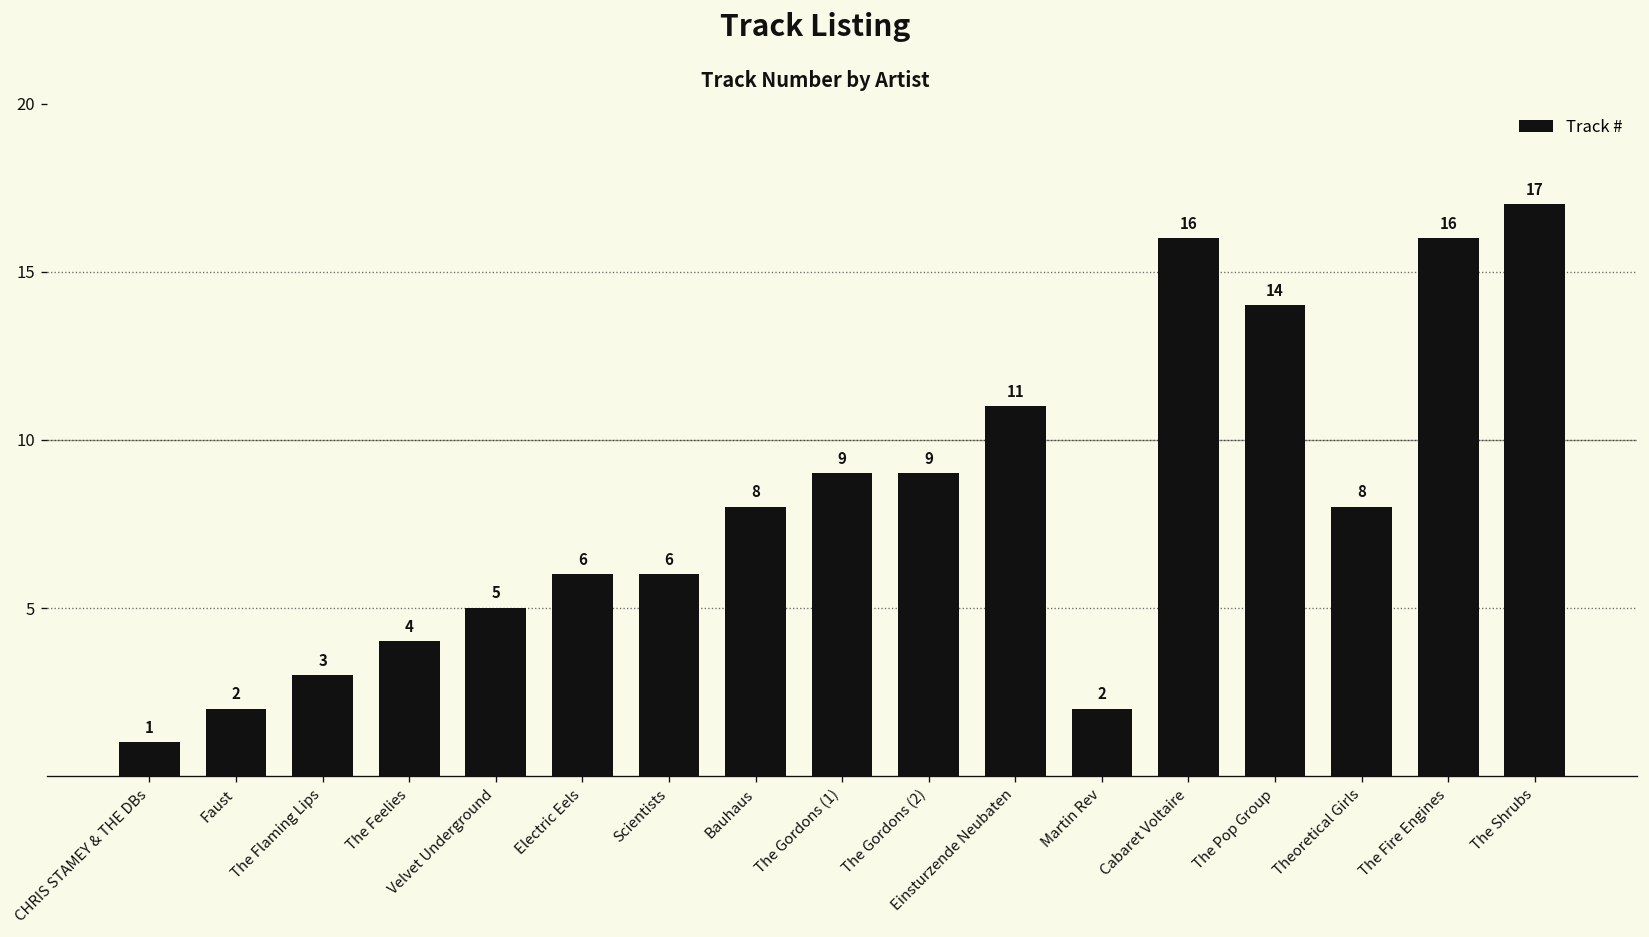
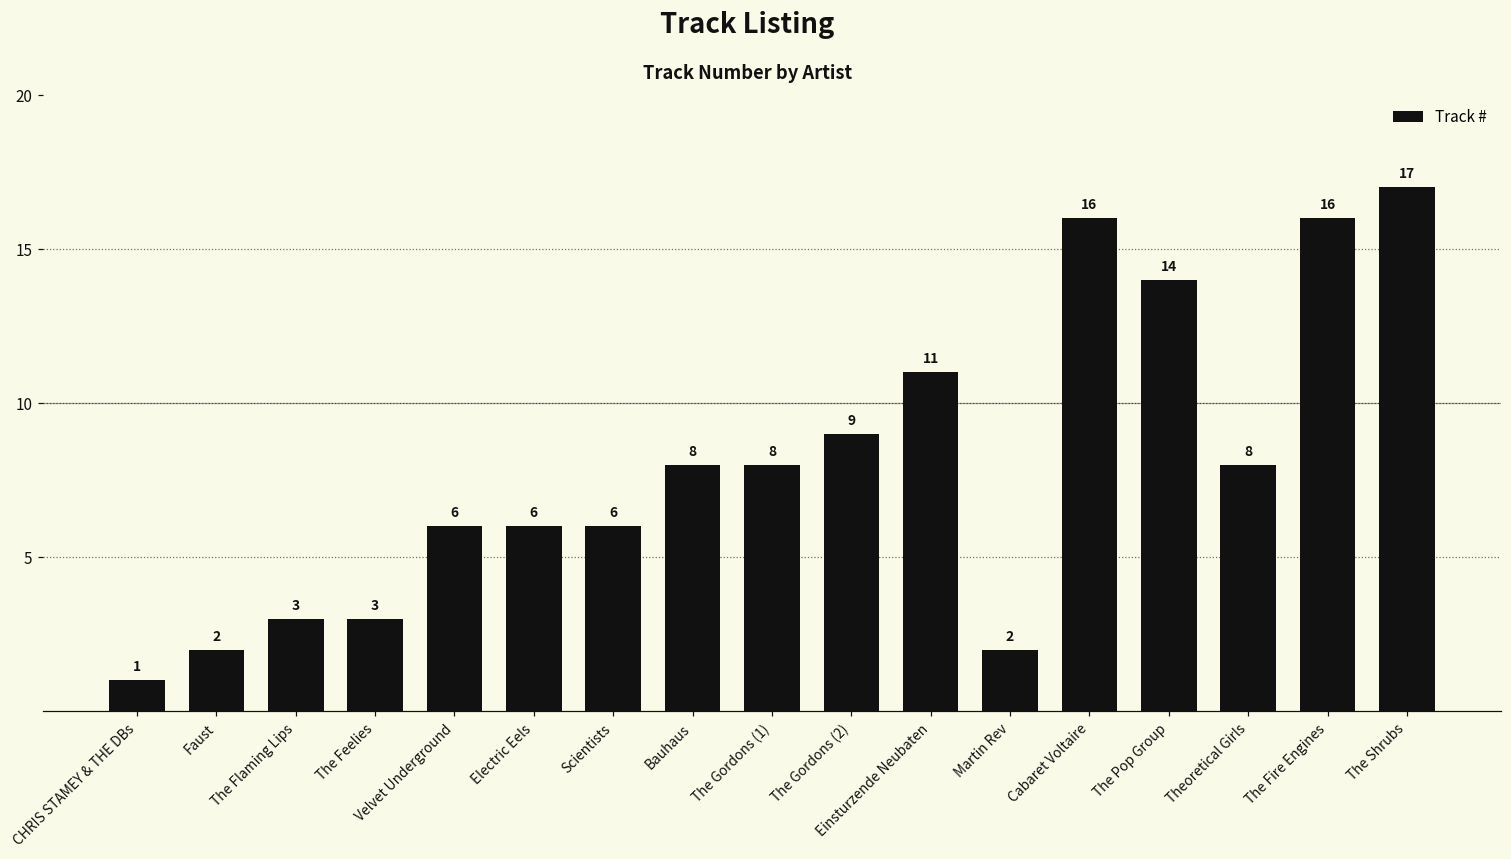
  {
    "CHRIS STAMEY & THE DBs": 1,
    "Faust": 2,
    "The Flaming Lips": 3,
-   "The Feelies": 4,
-   "Velvet Underground": 5,
+   "The Feelies": 3,
+   "Velvet Underground": 6,
    "Electric Eels": 6,
    "Scientists": 6,
    "Bauhaus": 8,
-   "The Gordons (1)": 9,
+   "The Gordons (1)": 8,
    "The Gordons (2)": 9,
    "Einsturzende Neubaten": 11,
    "Martin Rev": 2,
    "Cabaret Voltaire": 16,
    "The Pop Group": 14,
    "Theoretical Girls": 8,
    "The Fire Engines": 16,
    "The Shrubs": 17
  }
